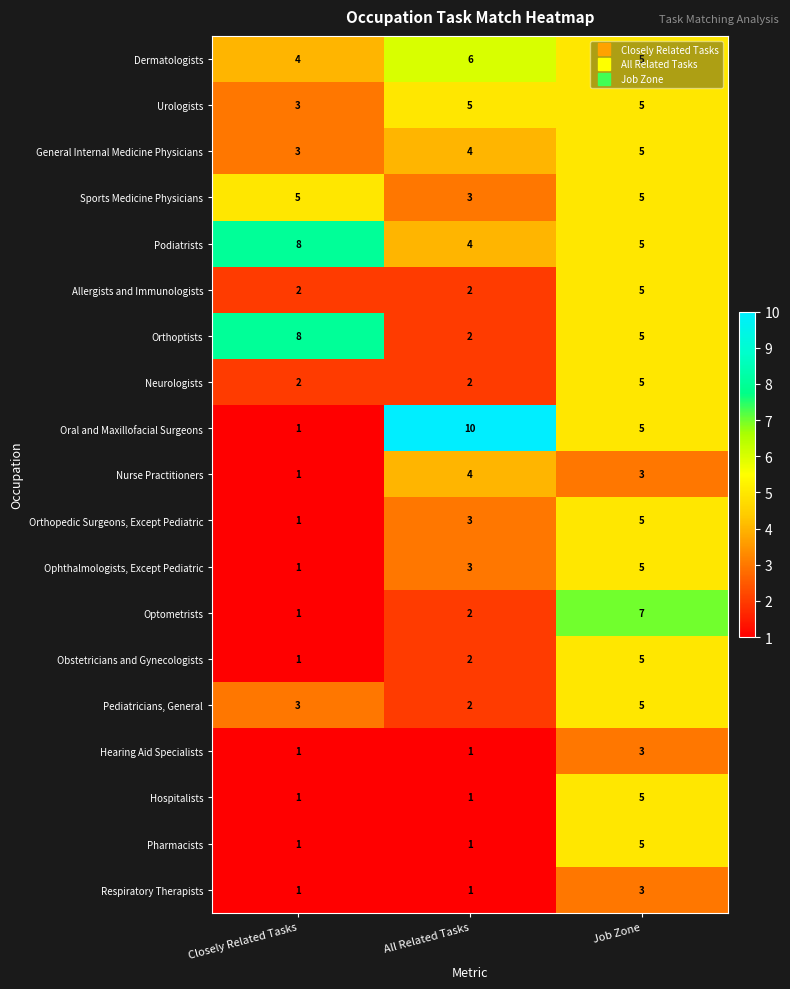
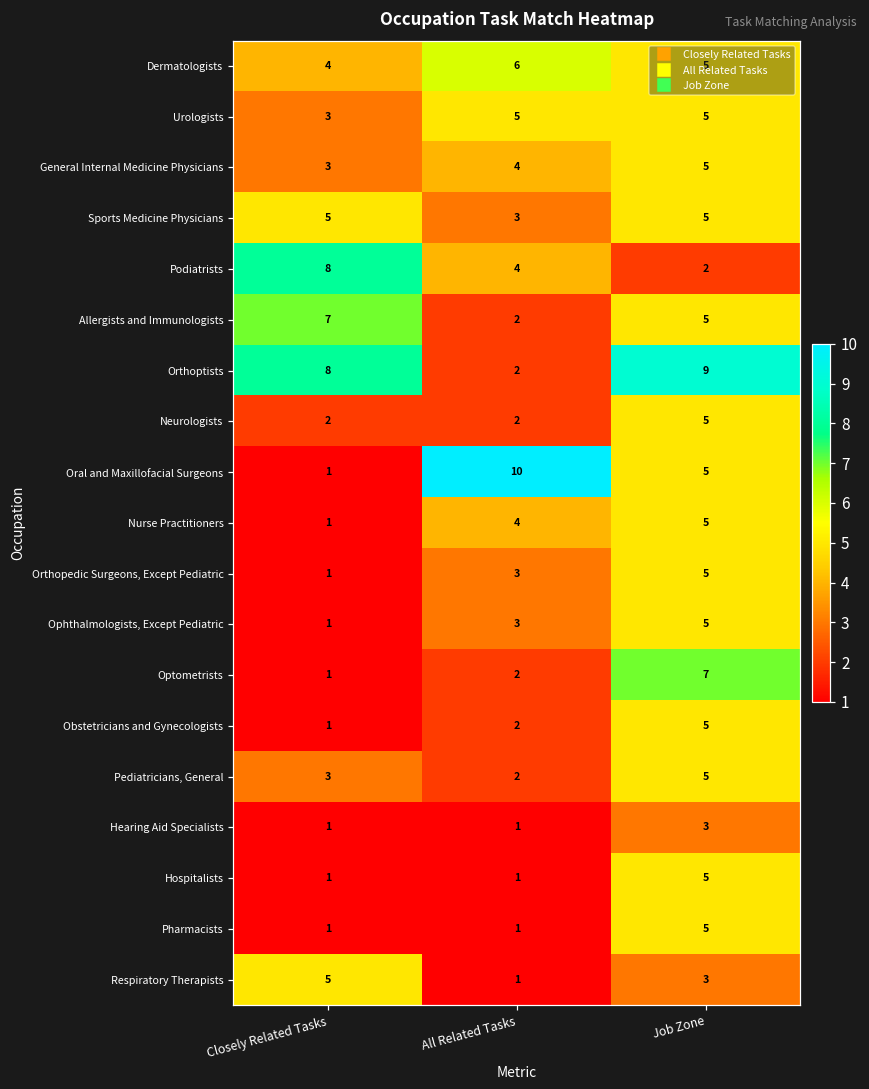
  {
    "Dermatologists": {
      "Closely Related Tasks": 4,
      "All Related Tasks": 6
    },
    "Urologists": {
      "Closely Related Tasks": 3,
      "All Related Tasks": 5,
      "Job Zone": 5
    },
    "General Internal Medicine Physicians": {
      "Closely Related Tasks": 3,
      "All Related Tasks": 4,
      "Job Zone": 5
    },
    "Sports Medicine Physicians": {
      "Closely Related Tasks": 5,
      "All Related Tasks": 3,
      "Job Zone": 5
    },
    "Podiatrists": {
      "Closely Related Tasks": 8,
      "All Related Tasks": 4,
-     "Job Zone": 5
+     "Job Zone": 2
    },
    "Allergists and Immunologists": {
-     "Closely Related Tasks": 2,
+     "Closely Related Tasks": 7,
      "All Related Tasks": 2,
      "Job Zone": 5
    },
    "Orthoptists": {
      "Closely Related Tasks": 8,
      "All Related Tasks": 2,
-     "Job Zone": 5
+     "Job Zone": 9
    },
    "Neurologists": {
      "Closely Related Tasks": 2,
      "All Related Tasks": 2,
      "Job Zone": 5
    },
    "Oral and Maxillofacial Surgeons": {
      "Closely Related Tasks": 1,
      "All Related Tasks": 10,
      "Job Zone": 5
    },
    "Nurse Practitioners": {
      "Closely Related Tasks": 1,
      "All Related Tasks": 4,
-     "Job Zone": 3
+     "Job Zone": 5
    },
    "Orthopedic Surgeons, Except Pediatric": {
      "Closely Related Tasks": 1,
      "All Related Tasks": 3,
      "Job Zone": 5
    },
    "Ophthalmologists, Except Pediatric": {
      "Closely Related Tasks": 1,
      "All Related Tasks": 3,
      "Job Zone": 5
    },
    "Optometrists": {
      "Closely Related Tasks": 1,
      "All Related Tasks": 2,
      "Job Zone": 7
    },
    "Obstetricians and Gynecologists": {
      "Closely Related Tasks": 1,
      "All Related Tasks": 2,
      "Job Zone": 5
    },
    "Pediatricians, General": {
      "Closely Related Tasks": 3,
      "All Related Tasks": 2,
      "Job Zone": 5
    },
    "Hearing Aid Specialists": {
      "Closely Related Tasks": 1,
      "All Related Tasks": 1,
      "Job Zone": 3
    },
    "Hospitalists": {
      "Closely Related Tasks": 1,
      "All Related Tasks": 1,
      "Job Zone": 5
    },
    "Pharmacists": {
      "Closely Related Tasks": 1,
      "All Related Tasks": 1,
      "Job Zone": 5
    },
    "Respiratory Therapists": {
-     "Closely Related Tasks": 1,
+     "Closely Related Tasks": 5,
      "All Related Tasks": 1,
      "Job Zone": 3
    }
  }
